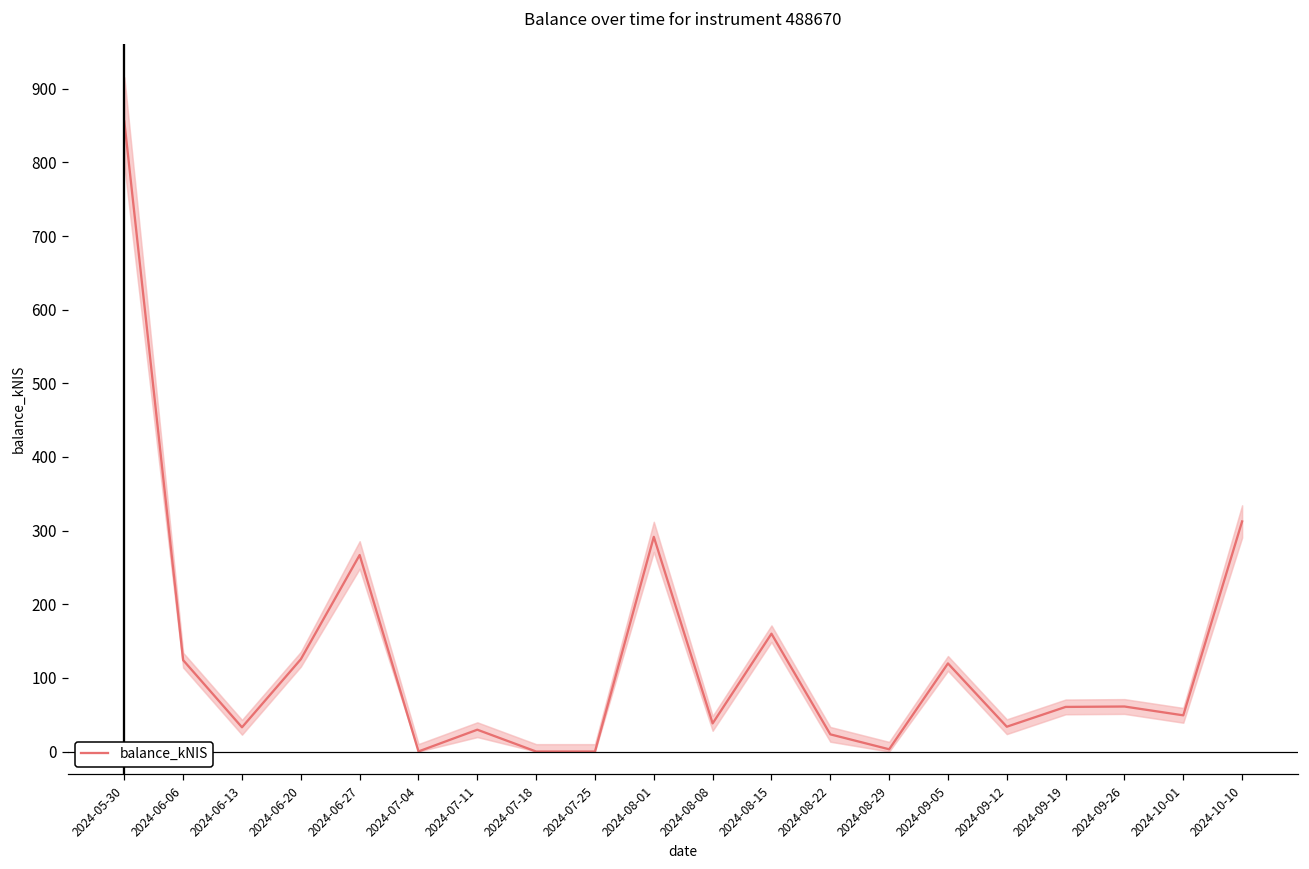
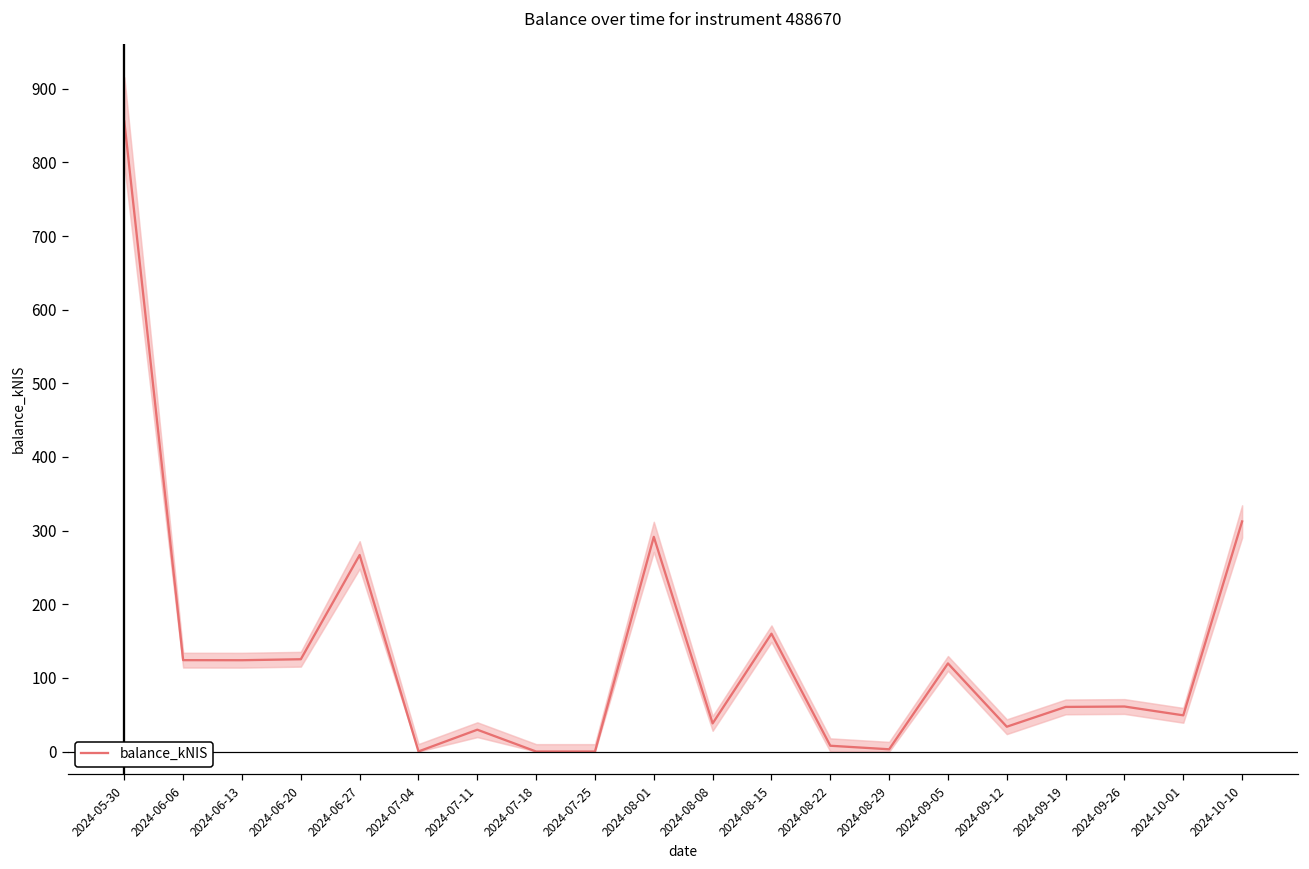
  {
    "balance_kNIS": {
      "2024-05-30": 860,
      "2024-06-06": 120,
-     "2024-06-13": 30,
+     "2024-06-13": 120,
      "2024-06-20": 130,
      "2024-06-27": 270,
      "2024-07-04": 0,
      "2024-07-11": 30,
      "2024-07-18": 0,
      "2024-07-25": 0,
      "2024-08-01": 290,
      "2024-08-08": 40,
      "2024-08-15": 160,
-     "2024-08-22": 20,
+     "2024-08-22": 10,
      "2024-08-29": 0,
      "2024-09-05": 120,
      "2024-09-12": 30,
      "2024-09-19": 60,
      "2024-09-26": 60,
      "2024-10-01": 50,
      "2024-10-10": 310
    }
  }
